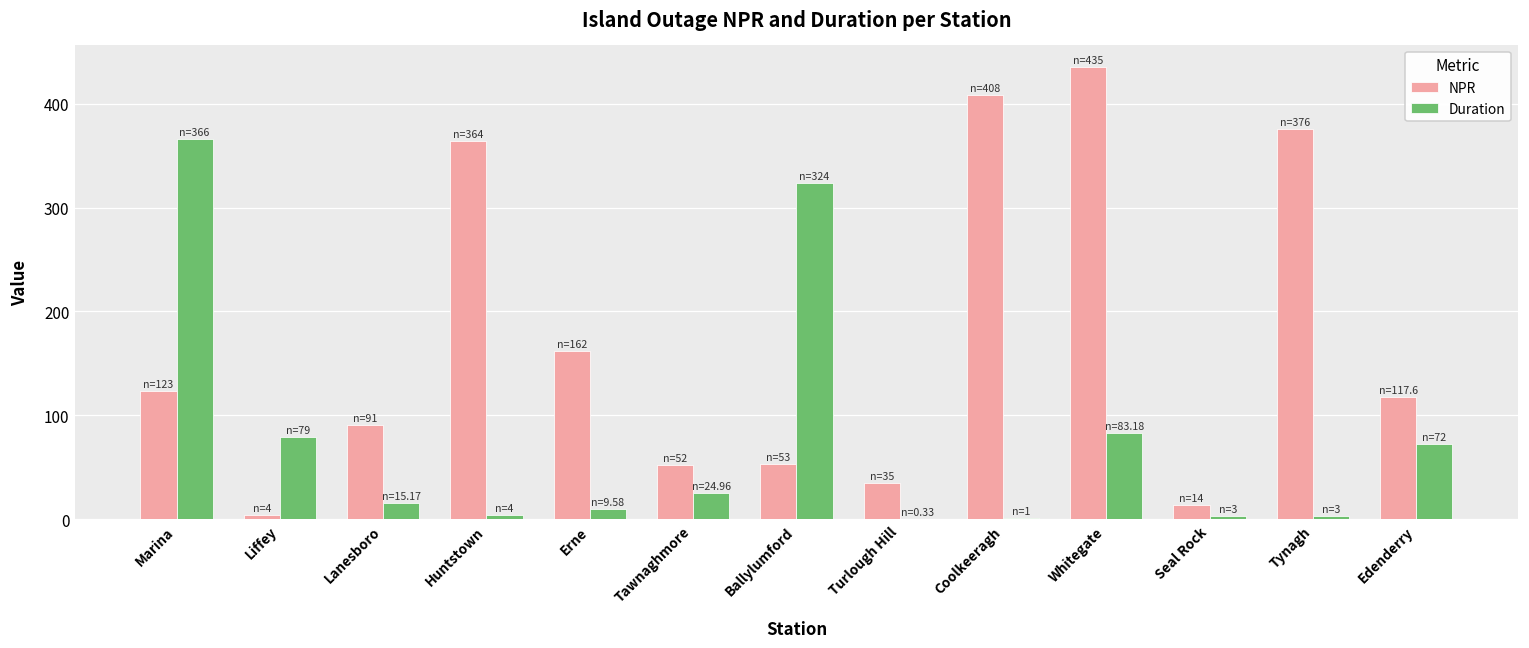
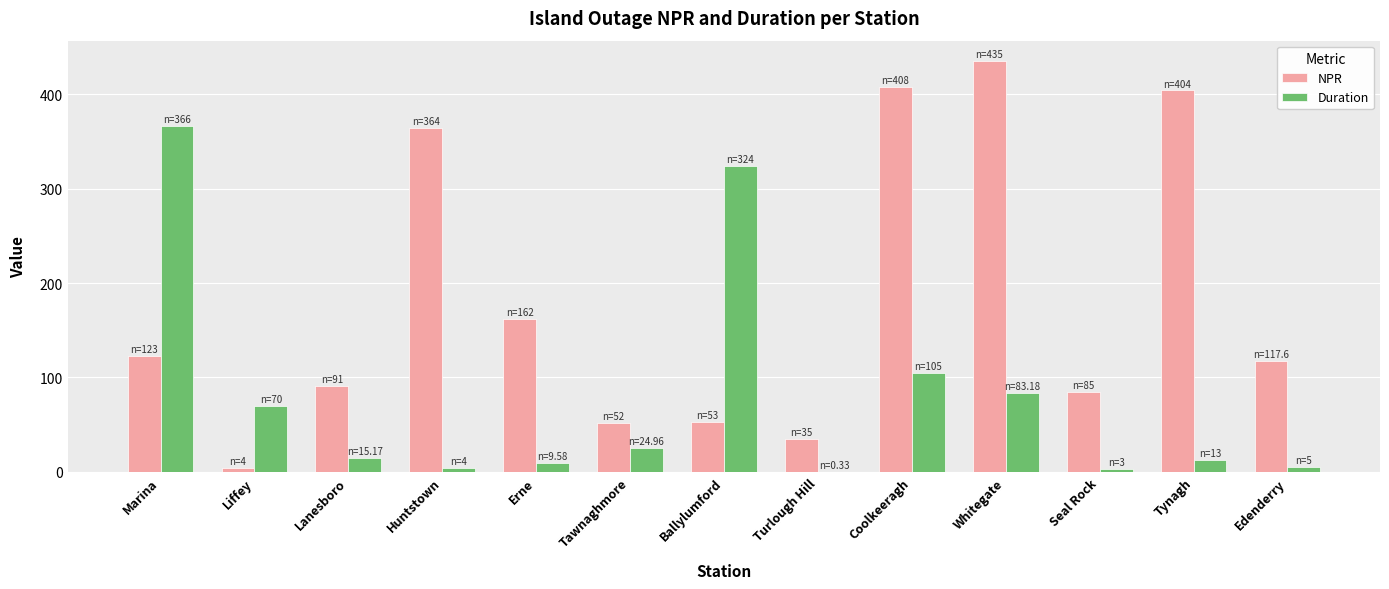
  {
    "NPR": {
      "Marina": 123,
      "Liffey": 4,
      "Lanesboro": 91,
      "Huntstown": 364,
      "Erne": 162,
      "Tawnaghmore": 52,
      "Ballylumford": 53,
      "Turlough Hill": 35,
      "Coolkeeragh": 408,
      "Whitegate": 435,
-     "Seal Rock": 14,
-     "Tynagh": 376,
+     "Seal Rock": 85,
+     "Tynagh": 404,
      "Edenderry": 117.6
    },
    "Duration": {
      "Marina": 366,
-     "Liffey": 79,
+     "Liffey": 70,
      "Lanesboro": 15.17,
      "Huntstown": 4,
      "Erne": 9.58,
      "Tawnaghmore": 24.96,
      "Ballylumford": 324,
      "Turlough Hill": 0.33,
-     "Coolkeeragh": 1,
+     "Coolkeeragh": 105,
      "Whitegate": 83.18,
      "Seal Rock": 3,
-     "Tynagh": 3,
-     "Edenderry": 72
+     "Tynagh": 13,
+     "Edenderry": 5
    }
  }
